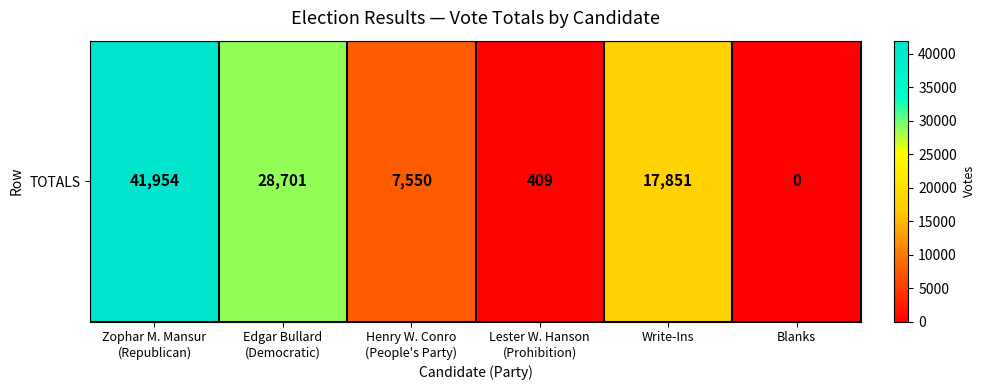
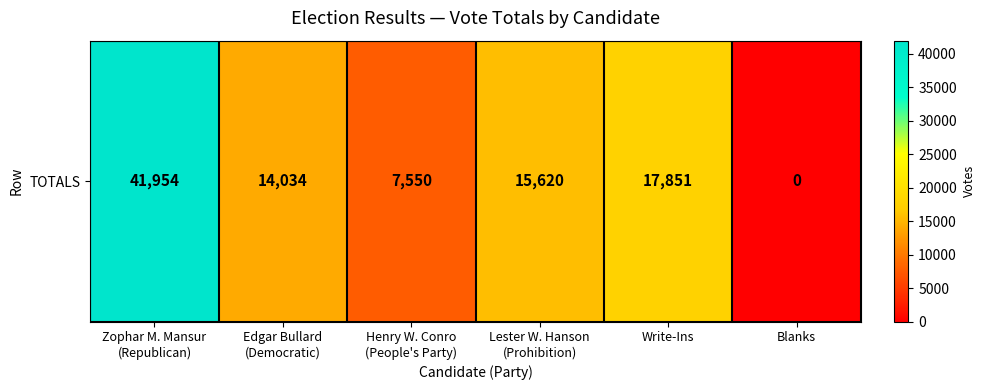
  {
    "TOTALS": {
      "Zophar M. Mansur (Republican)": "41,954",
-     "Edgar Bullard (Democratic)": "28,701",
+     "Edgar Bullard (Democratic)": "14,034",
      "Henry W. Conro (People's Party)": "7,550",
-     "Lester W. Hanson (Prohibition)": "409",
+     "Lester W. Hanson (Prohibition)": "15,620",
      "Write-Ins": "17,851",
      "Blanks": "0"
    }
  }
